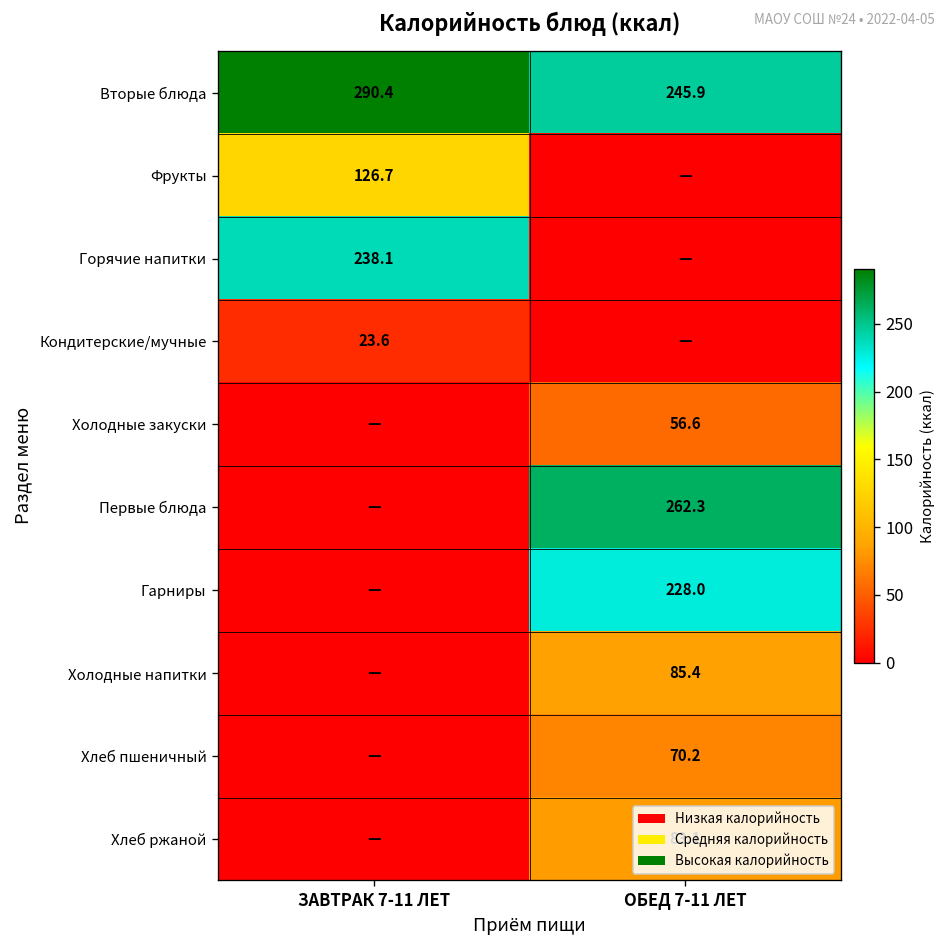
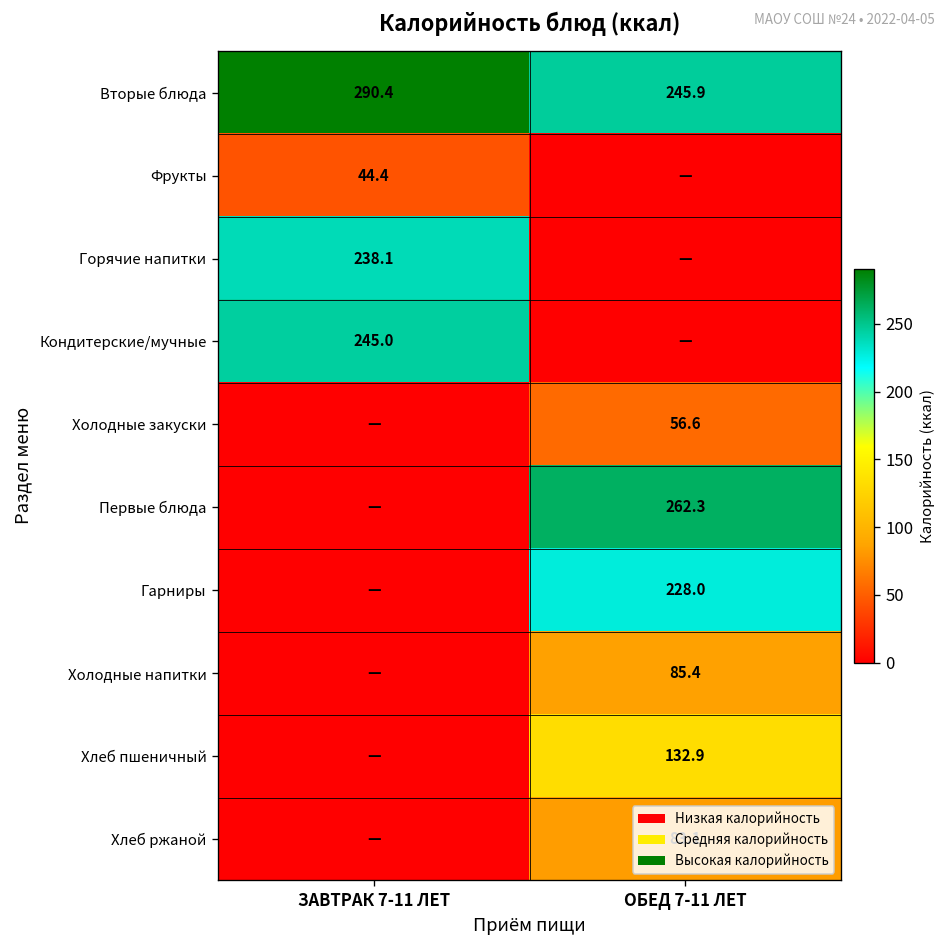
  {
    "Вторые блюда": {
      "ЗАВТРАК 7-11 ЛЕТ": 290.4,
      "ОБЕД 7-11 ЛЕТ": 245.9
    },
    "Фрукты": {
-     "ЗАВТРАК 7-11 ЛЕТ": 126.7
+     "ЗАВТРАК 7-11 ЛЕТ": 44.4
    },
    "Горячие напитки": {
      "ЗАВТРАК 7-11 ЛЕТ": 238.1
    },
    "Кондитерские/мучные": {
-     "ЗАВТРАК 7-11 ЛЕТ": 23.6
+     "ЗАВТРАК 7-11 ЛЕТ": 245.0
    },
    "Холодные закуски": {
      "ОБЕД 7-11 ЛЕТ": 56.6
    },
    "Первые блюда": {
      "ОБЕД 7-11 ЛЕТ": 262.3
    },
    "Гарниры": {
      "ОБЕД 7-11 ЛЕТ": 228.0
    },
    "Холодные напитки": {
      "ОБЕД 7-11 ЛЕТ": 85.4
    },
    "Хлеб пшеничный": {
-     "ОБЕД 7-11 ЛЕТ": 70.2
+     "ОБЕД 7-11 ЛЕТ": 132.9
    }
  }
